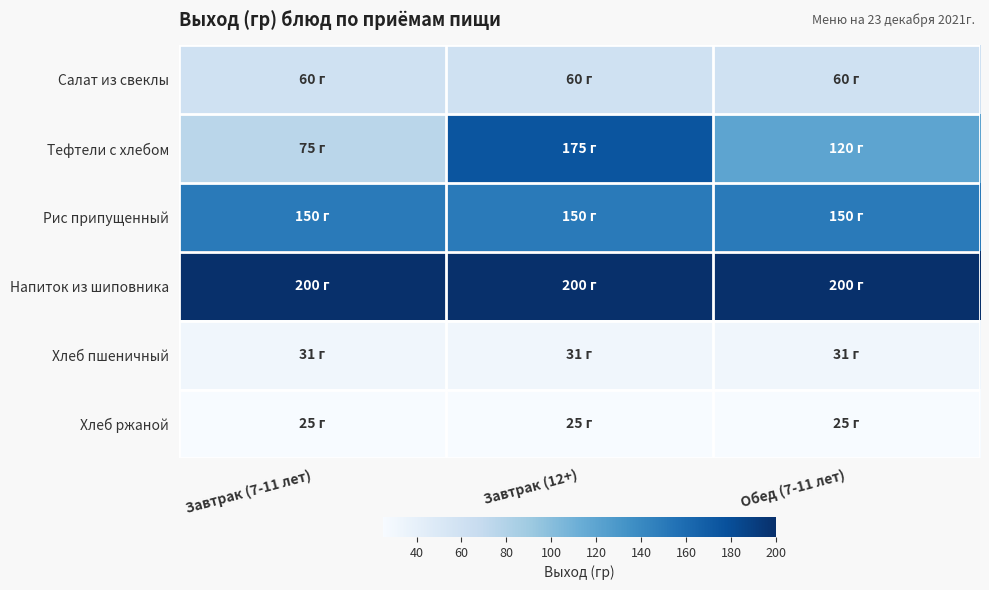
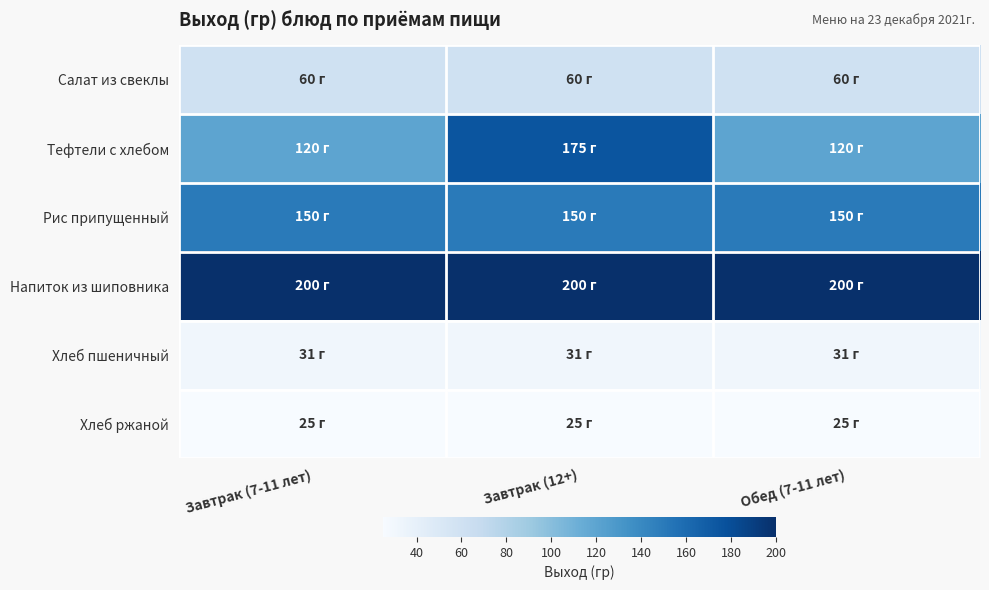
  {
    "Салат из свеклы": {
      "Завтрак (7-11 лет)": 60,
      "Завтрак (12+)": 60,
      "Обед (7-11 лет)": 60
    },
    "Тефтели c хлебом": {
-     "Завтрак (7-11 лет)": 75,
+     "Завтрак (7-11 лет)": 120,
      "Завтрак (12+)": 175,
      "Обед (7-11 лет)": 120
    },
    "Рис припущенный": {
      "Завтрак (7-11 лет)": 150,
      "Завтрак (12+)": 150,
      "Обед (7-11 лет)": 150
    },
    "Напиток из шиповника": {
      "Завтрак (7-11 лет)": 200,
      "Завтрак (12+)": 200,
      "Обед (7-11 лет)": 200
    },
    "Хлеб пшеничный": {
      "Завтрак (7-11 лет)": 31,
      "Завтрак (12+)": 31,
      "Обед (7-11 лет)": 31
    },
    "Хлеб ржаной": {
      "Завтрак (7-11 лет)": 25,
      "Завтрак (12+)": 25,
      "Обед (7-11 лет)": 25
    }
  }
